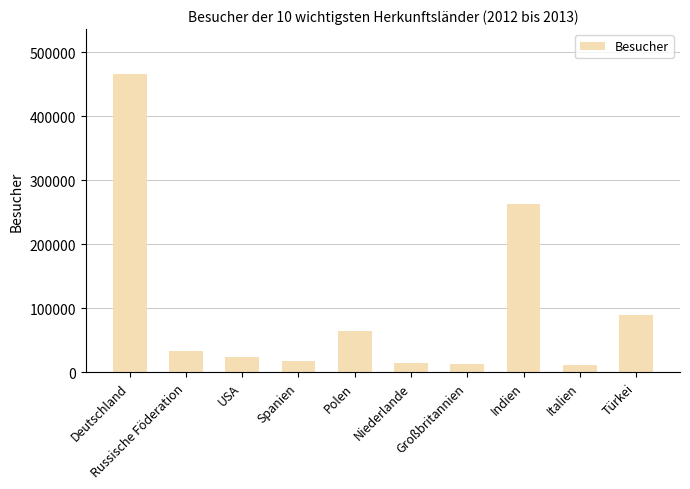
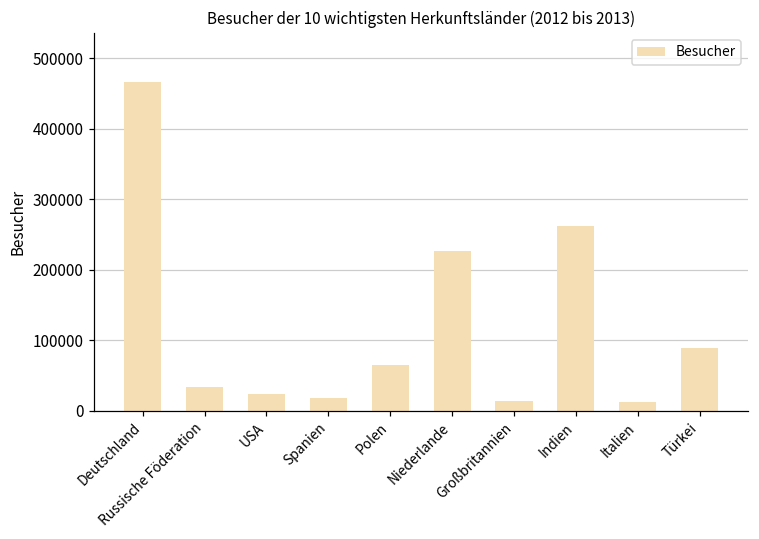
  {
    "Deutschland": 470000,
    "Russische Föderation": 30000,
    "USA": 20000,
    "Spanien": 20000,
    "Polen": 60000,
-   "Niederlande": 10000,
+   "Niederlande": 230000,
    "Großbritannien": 10000,
    "Indien": 260000,
    "Italien": 10000,
    "Türkei": 90000
  }
